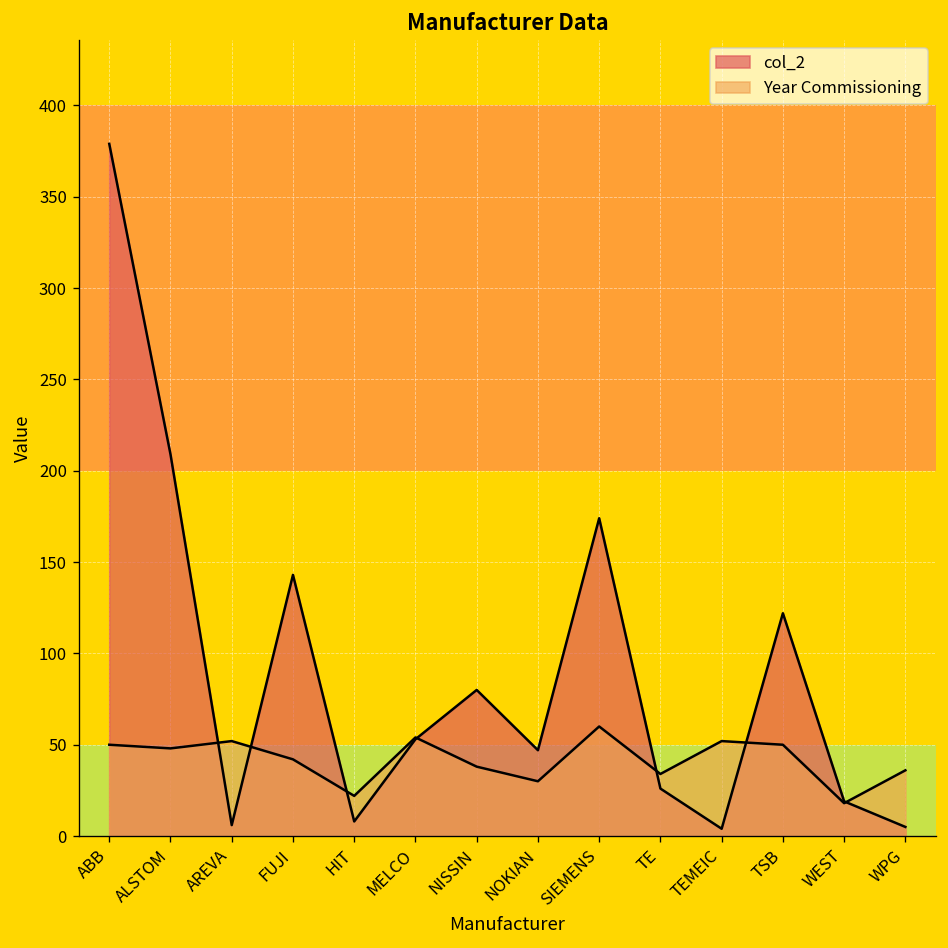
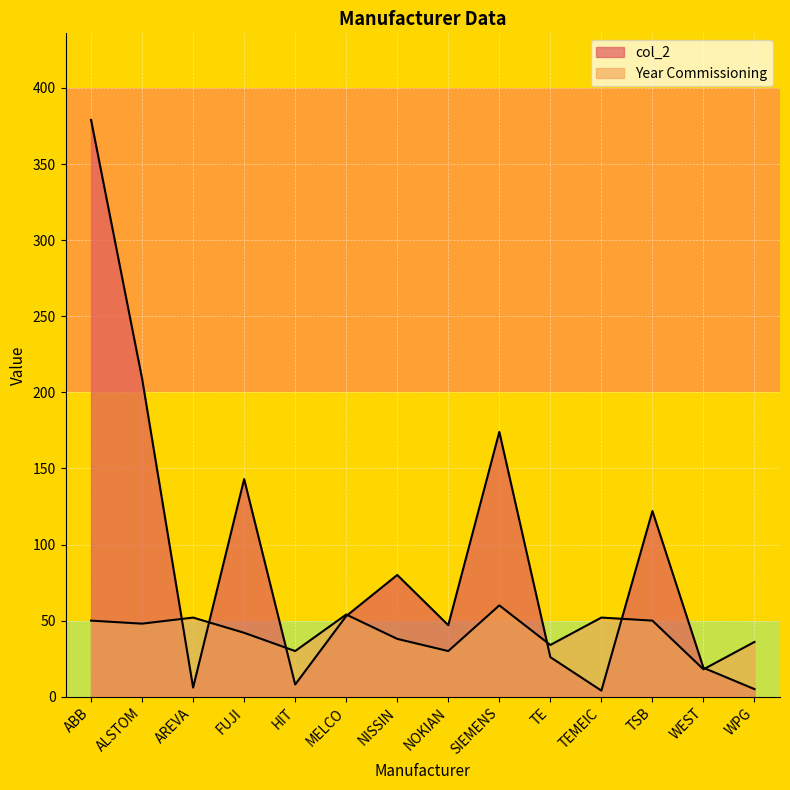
  {
    "col_2": {
      "ABB": 379,
      "ALSTOM": 209,
      "AREVA": 6,
      "FUJI": 143,
      "HIT": 8,
      "NISSIN": 80,
      "NOKIAN": 47,
      "SIEMENS": 174,
      "TE": 26,
      "TEMEIC": 4,
      "TSB": 122,
      "WPG": 5
    },
    "Year Commissioning": {
      "ABB": 50,
      "ALSTOM": 48,
      "AREVA": 52,
      "FUJI": 42,
-     "HIT": 22,
+     "HIT": 30,
      "NISSIN": 38,
      "NOKIAN": 30,
      "SIEMENS": 60,
      "TE": 34,
      "TEMEIC": 52,
      "TSB": 50,
      "WPG": 36
    }
  }
